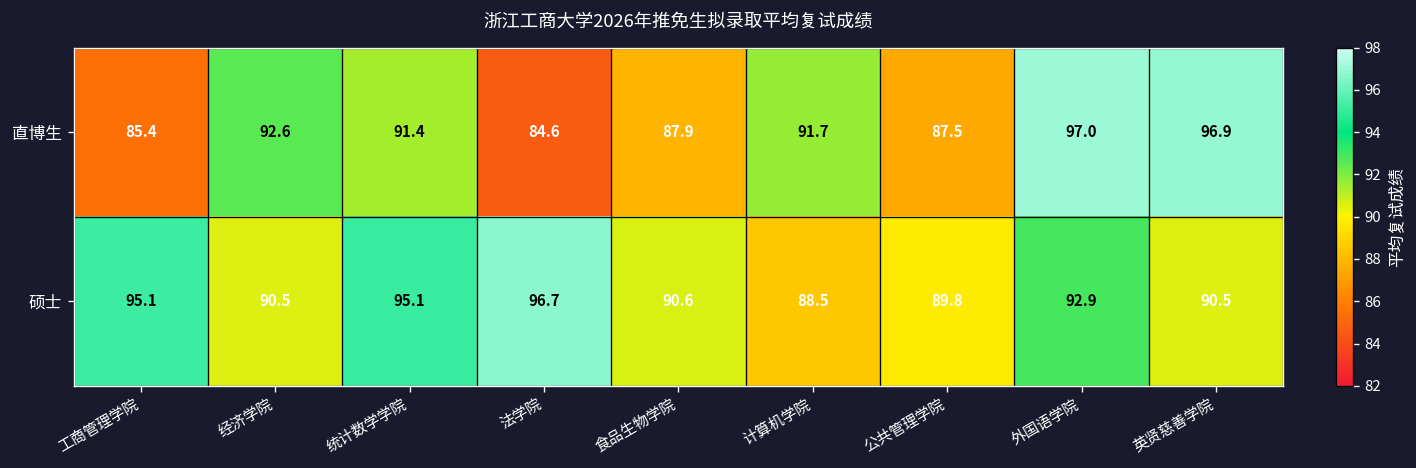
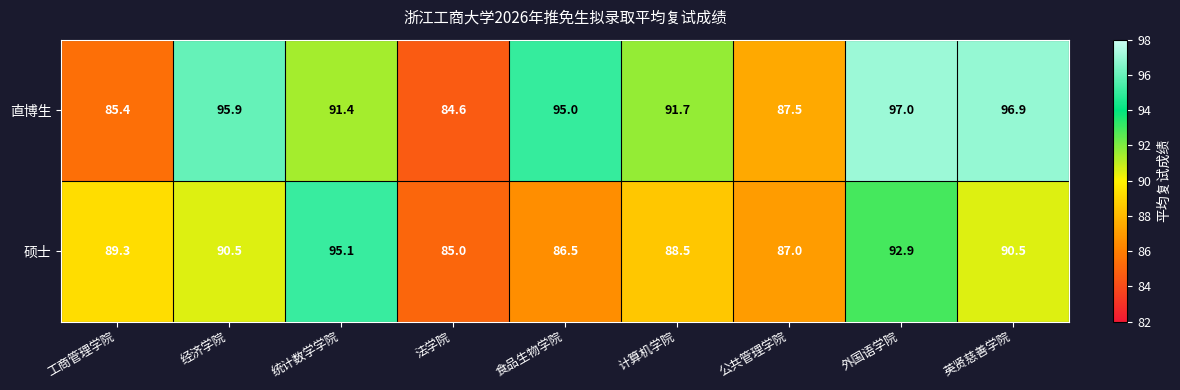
  {
    "直博生": {
      "工商管理学院": 85.4,
-     "经济学院": 92.6,
+     "经济学院": 95.9,
      "统计数学学院": 91.4,
      "法学院": 84.6,
-     "食品生物学院": 87.9,
+     "食品生物学院": 95.0,
      "计算机学院": 91.7,
      "公共管理学院": 87.5,
      "外国语学院": 97.0,
      "英贤慈善学院": 96.9
    },
    "硕士": {
-     "工商管理学院": 95.1,
+     "工商管理学院": 89.3,
      "经济学院": 90.5,
      "统计数学学院": 95.1,
-     "法学院": 96.7,
-     "食品生物学院": 90.6,
+     "法学院": 85.0,
+     "食品生物学院": 86.5,
      "计算机学院": 88.5,
-     "公共管理学院": 89.8,
+     "公共管理学院": 87.0,
      "外国语学院": 92.9,
      "英贤慈善学院": 90.5
    }
  }
